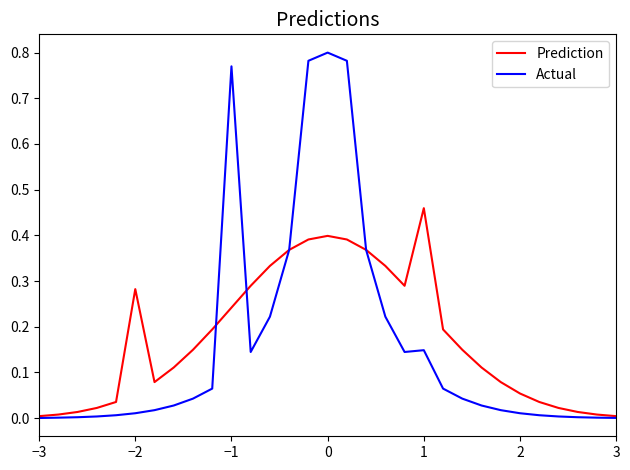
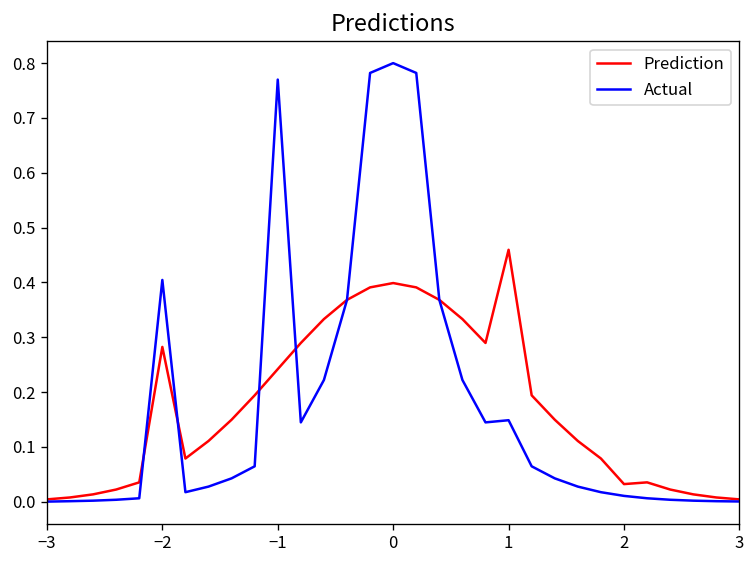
  {
    "Prediction": {
      "−2": 0.28,
      "−1": 0.24,
      "0": 0.40,
      "1": 0.46,
-     "2": 0.05
+     "2": 0.03
    },
    "Actual": {
-     "−2": 0.01,
+     "−2": 0.40,
      "−1": 0.77,
      "0": 0.80,
      "1": 0.15,
      "2": 0.01
    }
  }
